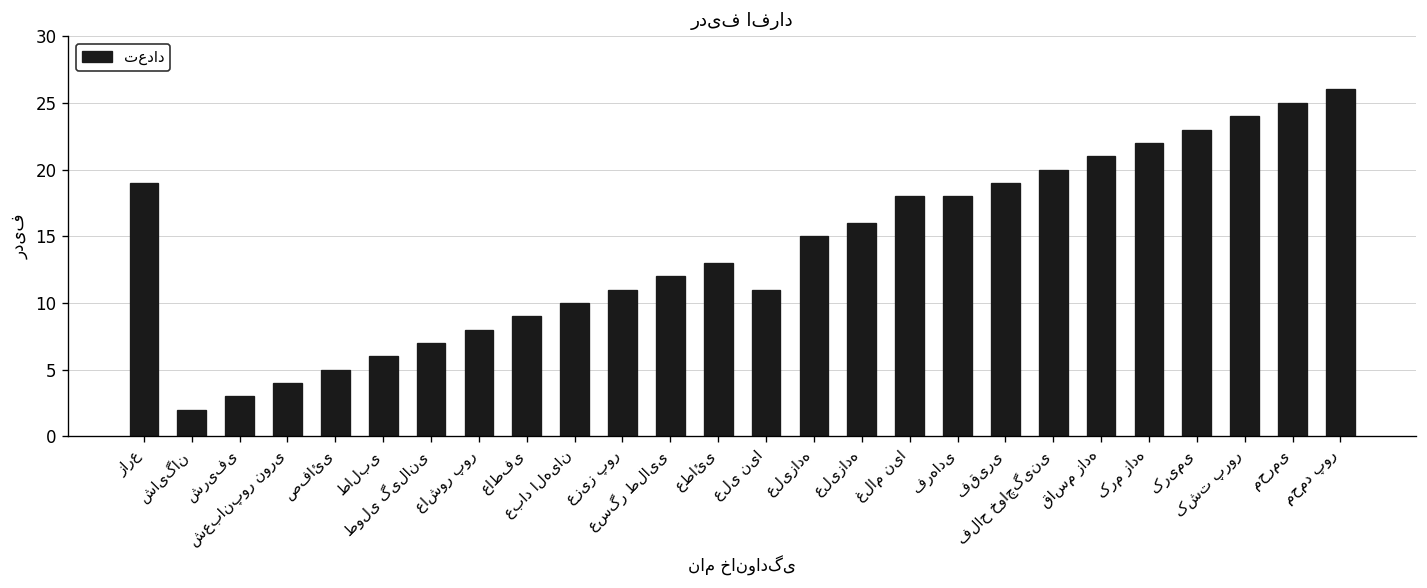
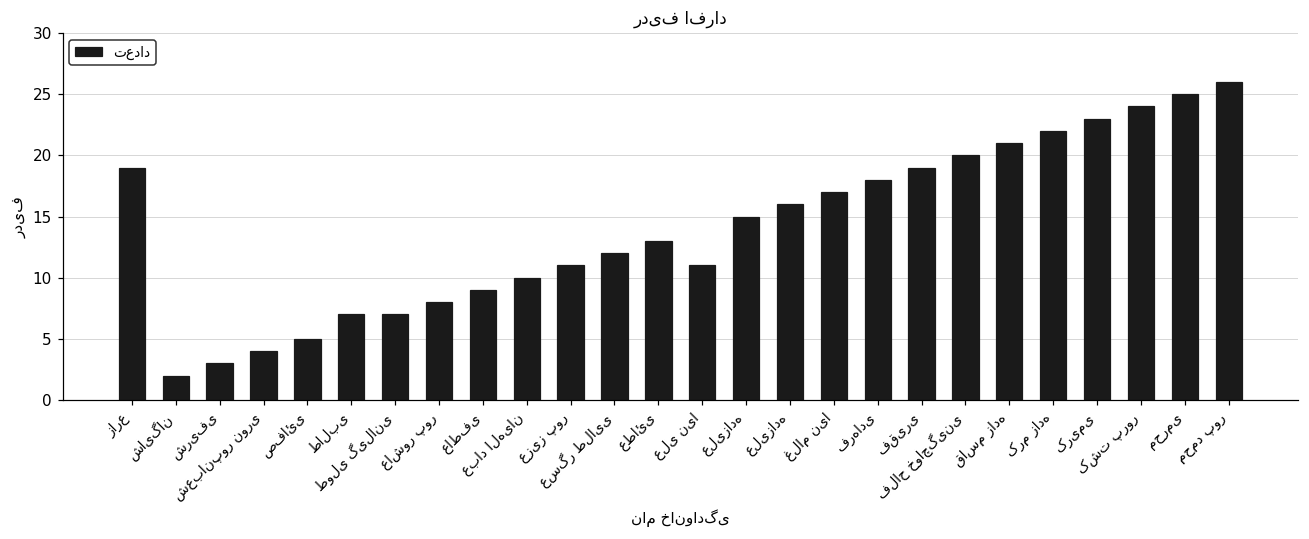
  {
    "زارع": 19,
    "شایگان": 2,
    "شریفی": 3,
    "شعبانپور نوری": 4,
    "صفائی": 5,
-   "طالبی": 6,
+   "طالبی": 7,
    "طولی گیلانی": 7,
    "عاشور پور": 8,
    "عاطفی": 9,
    "عباد الهیان": 10,
    "عزیز پور": 11,
    "عسگر طلایی": 12,
    "عطائی": 13,
    "علی نیا": 11,
-   "غلام نیا": 18,
+   "غلام نیا": 17,
    "فرهادی": 18,
    "فقیری": 19,
    "فلاح خواچگینی": 20,
    "قاسم زاده": 21,
    "کرم زاده": 22,
    "کریمی": 23,
    "کشت پرور": 24,
    "محرمی": 25,
    "محمد پور": 26
  }
